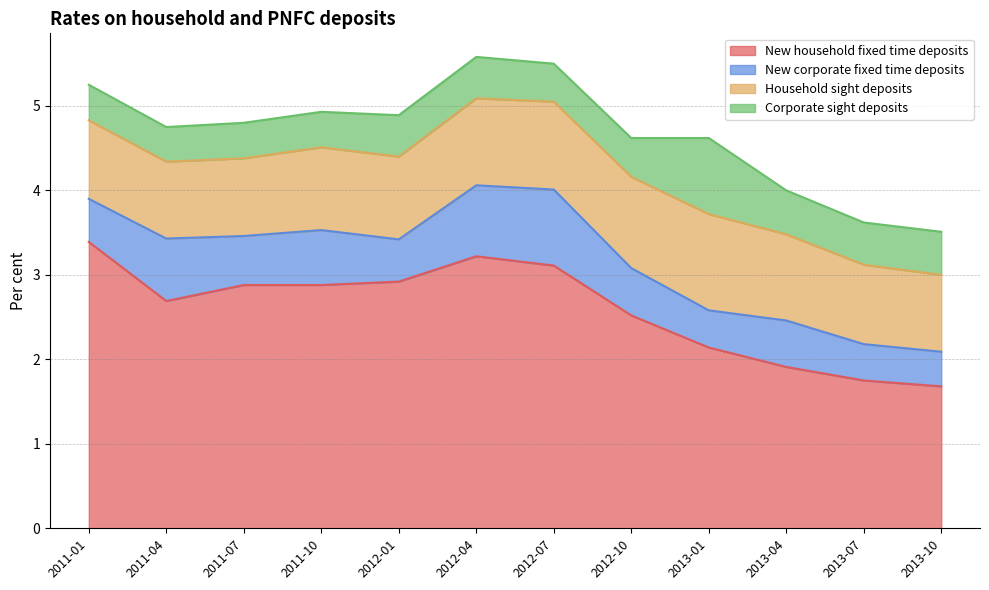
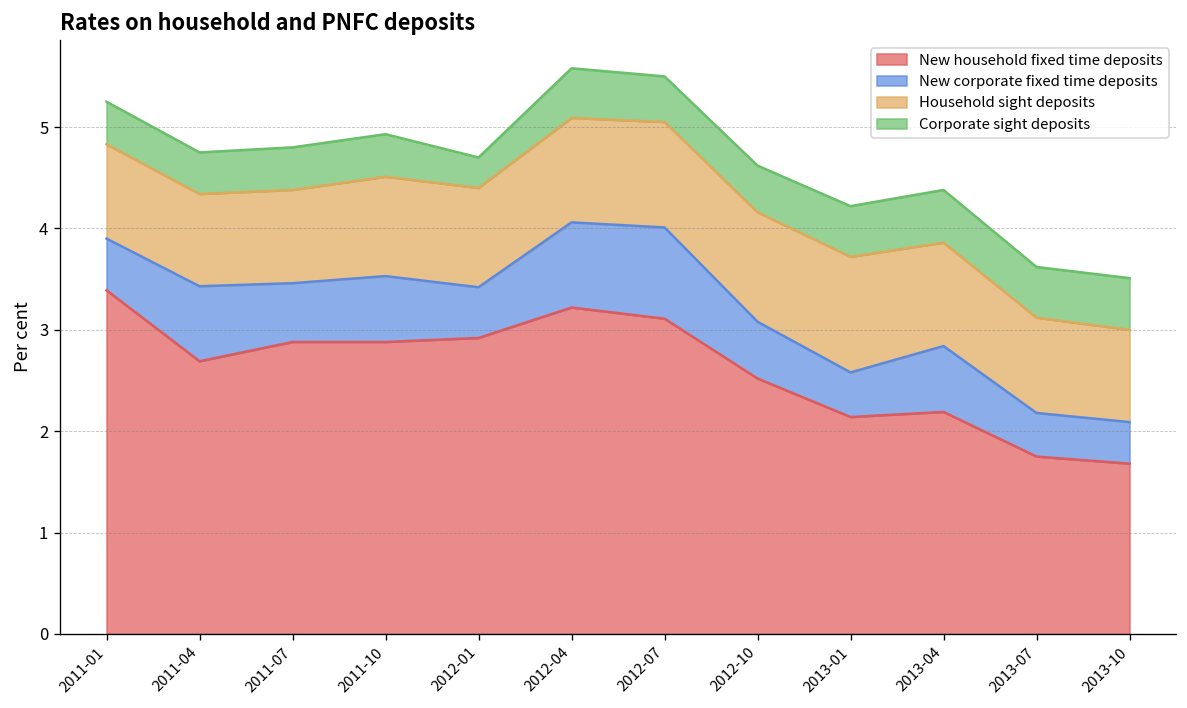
  {
    "New household fixed time deposits": {
      "2011-01": 3.4,
      "2011-04": 2.7,
      "2011-07": 2.9,
      "2011-10": 2.9,
      "2012-01": 2.9,
      "2012-04": 3.2,
      "2012-07": 3.1,
      "2012-10": 2.5,
      "2013-01": 2.1,
-     "2013-04": 1.9,
+     "2013-04": 2.2,
      "2013-07": 1.8,
      "2013-10": 1.7
    },
    "New corporate fixed time deposits": {
      "2011-01": 0.5,
      "2011-04": 0.7,
      "2011-07": 0.6,
      "2011-10": 0.6,
      "2012-01": 0.5,
      "2012-04": 0.8,
      "2012-07": 0.9,
      "2012-10": 0.6,
      "2013-01": 0.4,
-     "2013-04": 0.55,
+     "2013-04": 0.65,
      "2013-07": 0.4,
      "2013-10": 0.4
    },
    "Household sight deposits": {
      "2011-01": 0.9,
      "2011-04": 0.9,
      "2011-07": 0.9,
      "2011-10": 1.0,
      "2012-01": 1.0,
      "2012-04": 1.0,
      "2012-07": 1.0,
      "2012-10": 1.1,
      "2013-01": 1.1,
      "2013-04": 1.0,
      "2013-07": 0.9,
      "2013-10": 0.9
    },
    "Corporate sight deposits": {
      "2011-01": 0.4,
      "2011-04": 0.4,
      "2011-07": 0.4,
      "2011-10": 0.4,
-     "2012-01": 0.5,
+     "2012-01": 0.3,
      "2012-04": 0.5,
      "2012-07": 0.5,
      "2012-10": 0.5,
-     "2013-01": 0.9,
+     "2013-01": 0.5,
      "2013-04": 0.5,
      "2013-07": 0.5,
      "2013-10": 0.5
    }
  }
